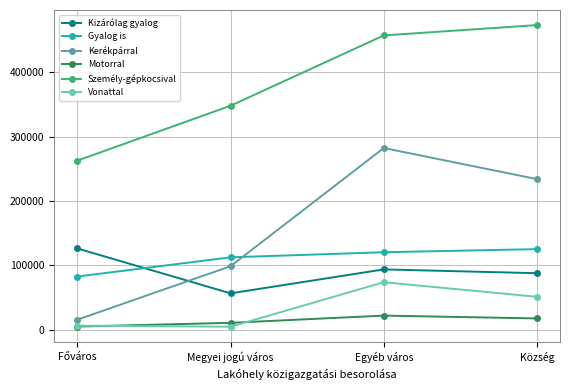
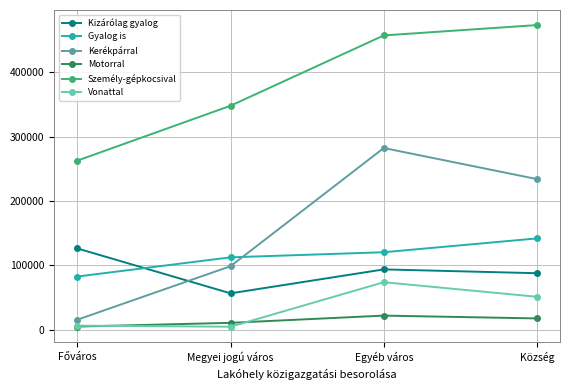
  {
    "Kizárólag gyalog": {
      "Főváros": 130000,
      "Megyei jogú város": 60000,
      "Egyéb város": 90000,
      "Község": 90000
    },
    "Gyalog is": {
      "Főváros": 80000,
      "Megyei jogú város": 110000,
      "Egyéb város": 120000,
-     "Község": 120000
+     "Község": 140000
    }
  }
